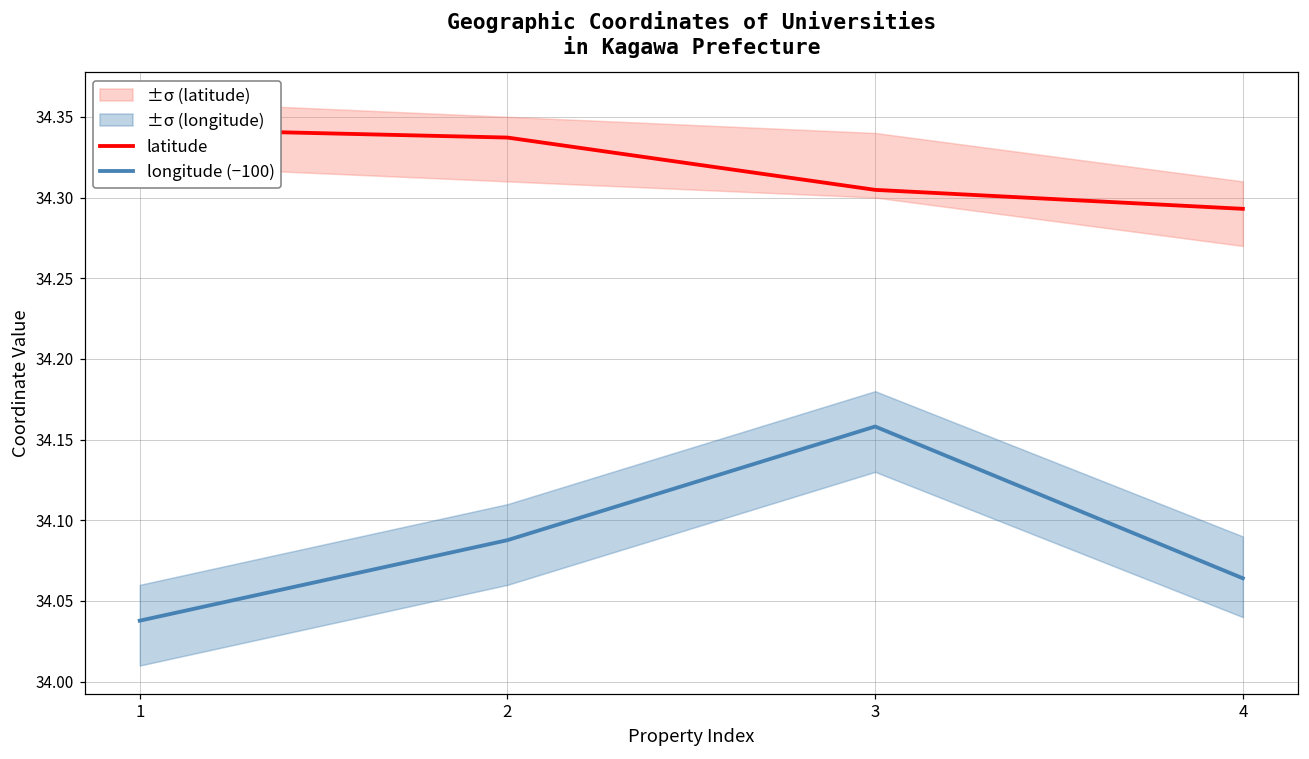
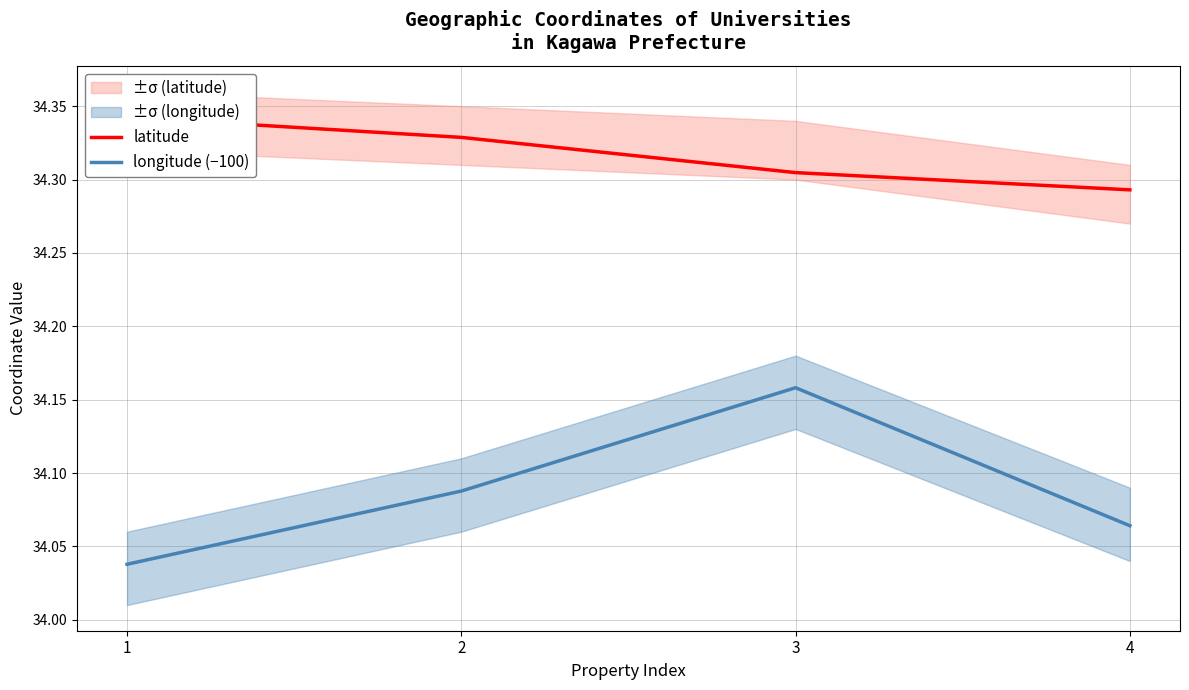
  {
    "latitude": {
-     "2": 34.337,
+     "2": 34.329,
      "3": 34.305,
      "4": 34.293
    }
  }
